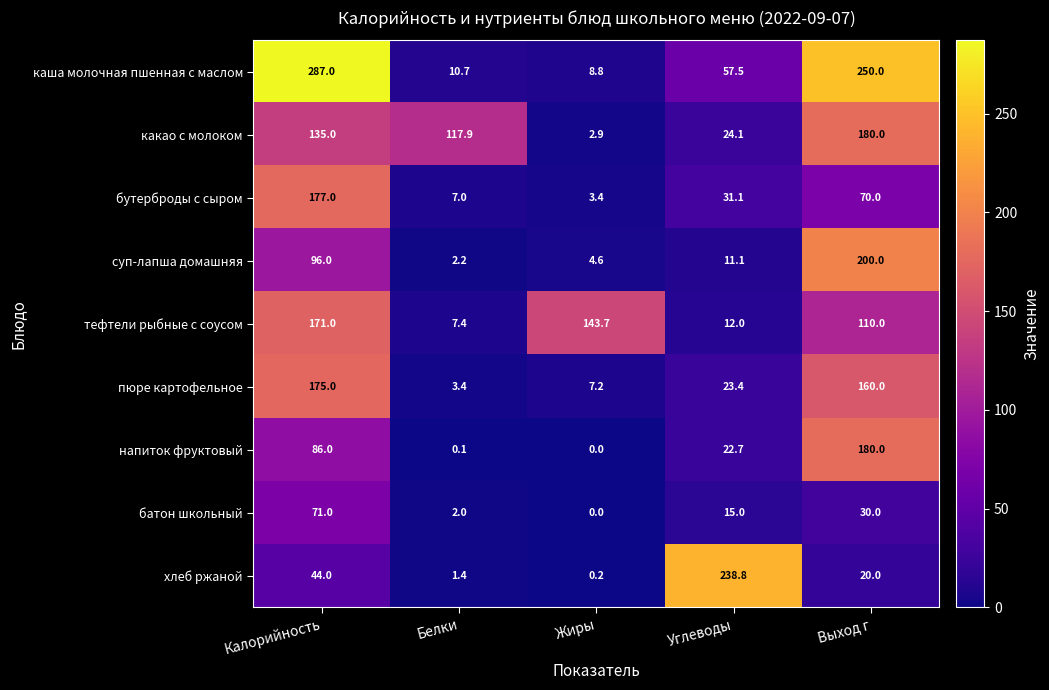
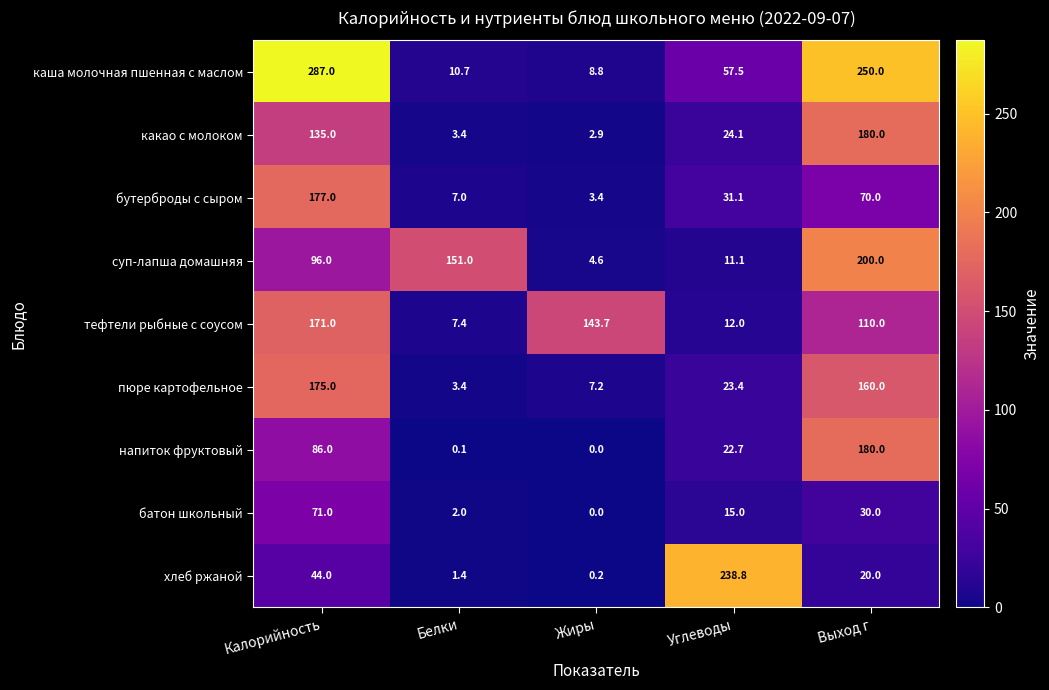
  {
    "каша молочная пшенная с маслом": {
      "Калорийность": 287.0,
      "Белки": 10.7,
      "Жиры": 8.8,
      "Углеводы": 57.5,
      "Выход г": 250.0
    },
    "какао с молоком": {
      "Калорийность": 135.0,
-     "Белки": 117.9,
+     "Белки": 3.4,
      "Жиры": 2.9,
      "Углеводы": 24.1,
      "Выход г": 180.0
    },
    "бутерброды с сыром": {
      "Калорийность": 177.0,
      "Белки": 7.0,
      "Жиры": 3.4,
      "Углеводы": 31.1,
      "Выход г": 70.0
    },
    "суп-лапша домашняя": {
      "Калорийность": 96.0,
-     "Белки": 2.2,
+     "Белки": 151.0,
      "Жиры": 4.6,
      "Углеводы": 11.1,
      "Выход г": 200.0
    },
    "тефтели рыбные с соусом": {
      "Калорийность": 171.0,
      "Белки": 7.4,
      "Жиры": 143.7,
      "Углеводы": 12.0,
      "Выход г": 110.0
    },
    "пюре картофельное": {
      "Калорийность": 175.0,
      "Белки": 3.4,
      "Жиры": 7.2,
      "Углеводы": 23.4,
      "Выход г": 160.0
    },
    "напиток фруктовый": {
      "Калорийность": 86.0,
      "Белки": 0.1,
      "Жиры": 0.0,
      "Углеводы": 22.7,
      "Выход г": 180.0
    },
    "батон школьный": {
      "Калорийность": 71.0,
      "Белки": 2.0,
      "Жиры": 0.0,
      "Углеводы": 15.0,
      "Выход г": 30.0
    },
    "хлеб ржаной": {
      "Калорийность": 44.0,
      "Белки": 1.4,
      "Жиры": 0.2,
      "Углеводы": 238.8,
      "Выход г": 20.0
    }
  }
